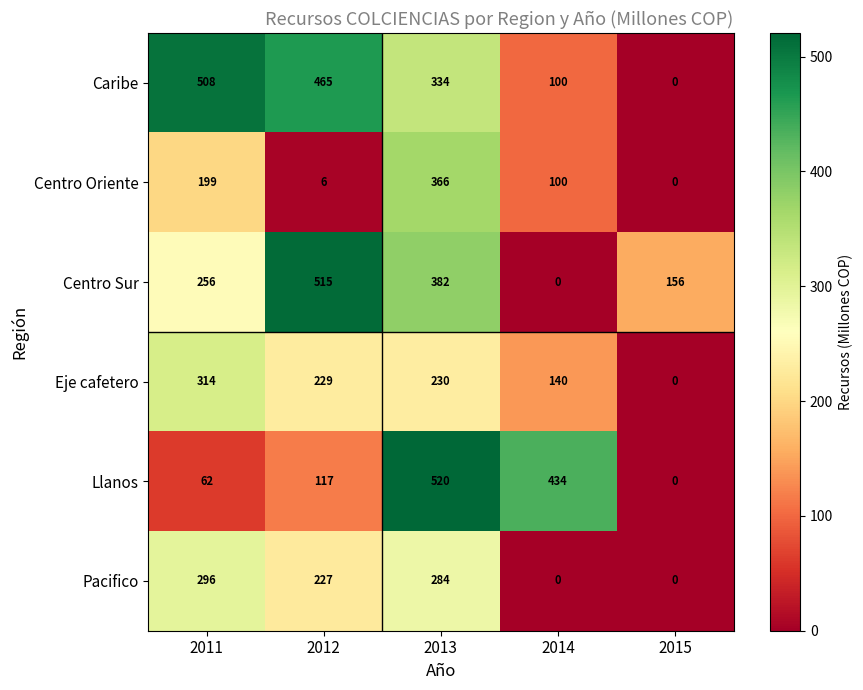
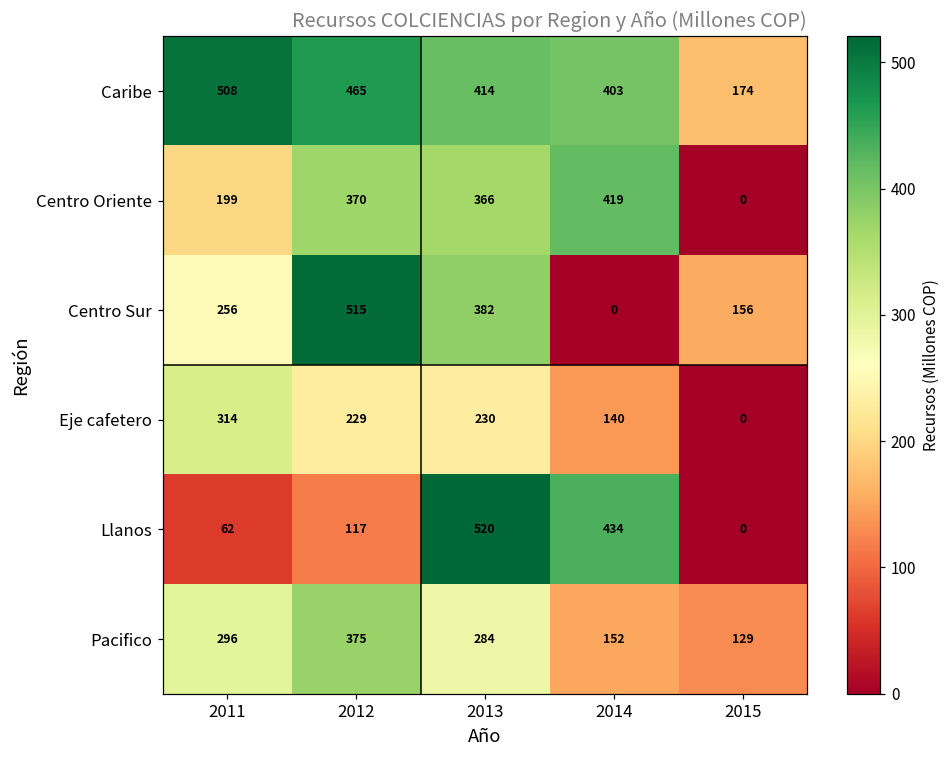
  {
    "Caribe": {
      "2011": 508,
      "2012": 465,
-     "2013": 334,
-     "2014": 100,
-     "2015": 0
+     "2013": 414,
+     "2014": 403,
+     "2015": 174
    },
    "Centro Oriente": {
      "2011": 199,
-     "2012": 6,
+     "2012": 370,
      "2013": 366,
-     "2014": 100,
+     "2014": 419,
      "2015": 0
    },
    "Centro Sur": {
      "2011": 256,
      "2012": 515,
      "2013": 382,
      "2014": 0,
      "2015": 156
    },
    "Eje cafetero": {
      "2011": 314,
      "2012": 229,
      "2013": 230,
      "2014": 140,
      "2015": 0
    },
    "Llanos": {
      "2011": 62,
      "2012": 117,
      "2013": 520,
      "2014": 434,
      "2015": 0
    },
    "Pacifico": {
      "2011": 296,
-     "2012": 227,
+     "2012": 375,
      "2013": 284,
-     "2014": 0,
-     "2015": 0
+     "2014": 152,
+     "2015": 129
    }
  }
